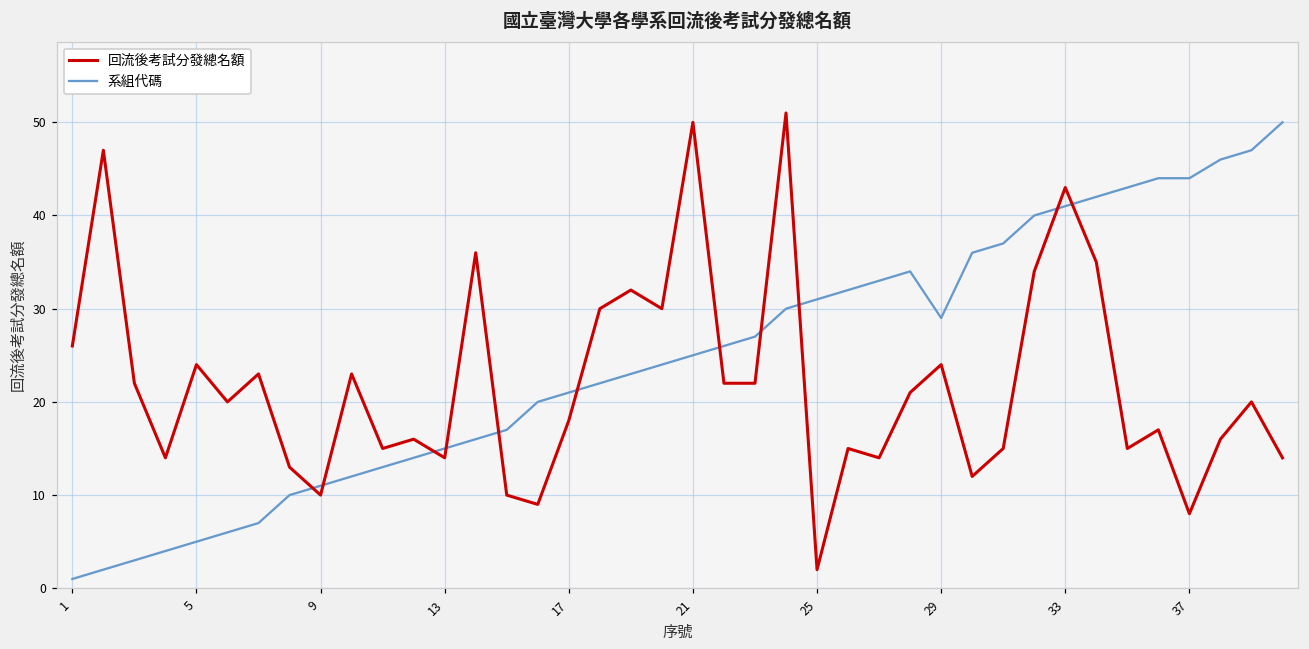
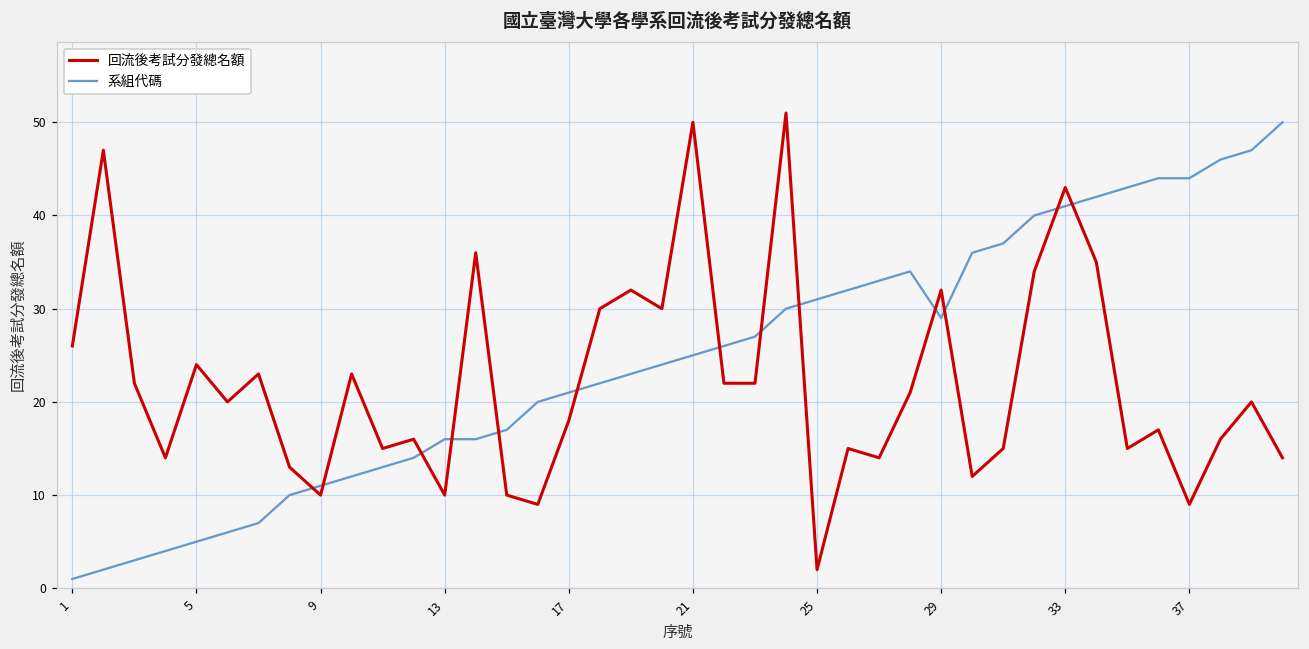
  {
    "回流後考試分發總名額": {
      "1": 26,
      "5": 24,
      "9": 10,
-     "13": 14,
+     "13": 10,
      "17": 18,
      "21": 50,
      "25": 2,
-     "29": 24,
+     "29": 32,
      "33": 43,
-     "37": 8
+     "37": 9
    },
    "系組代碼": {
      "1": 1,
      "5": 5,
      "9": 11,
-     "13": 15,
+     "13": 16,
      "17": 21,
      "21": 25,
      "25": 31,
      "29": 29,
      "33": 41,
      "37": 44
    }
  }
